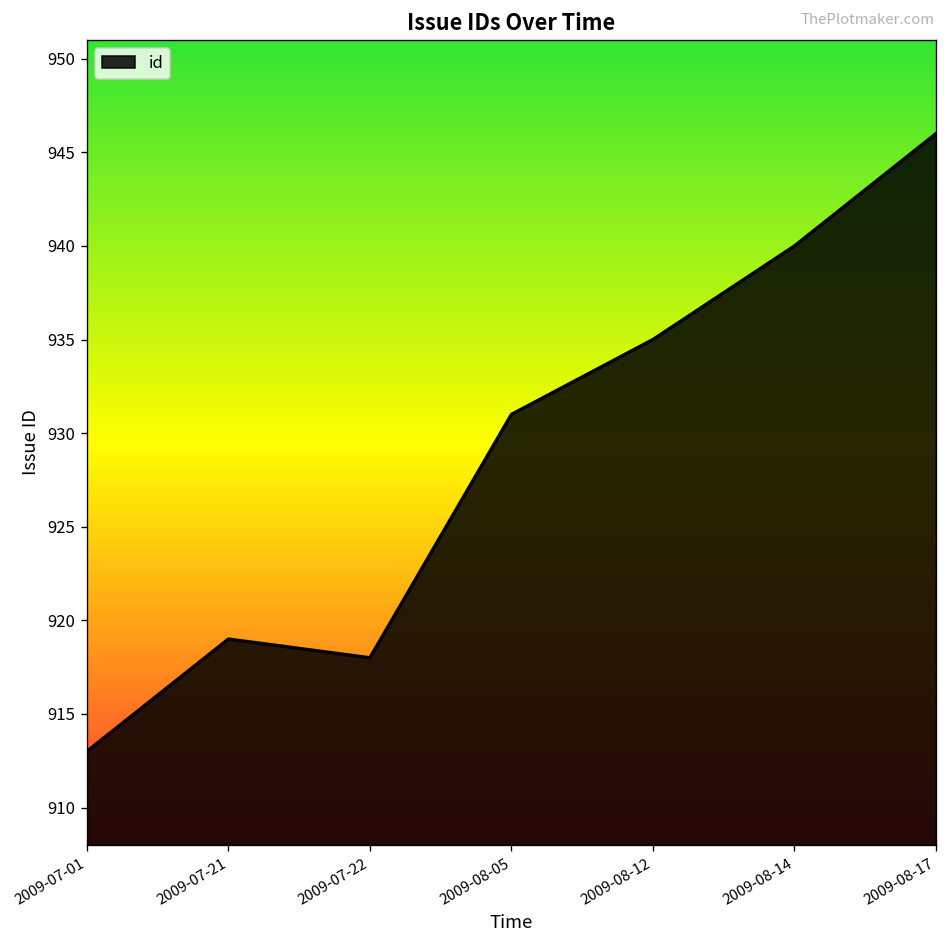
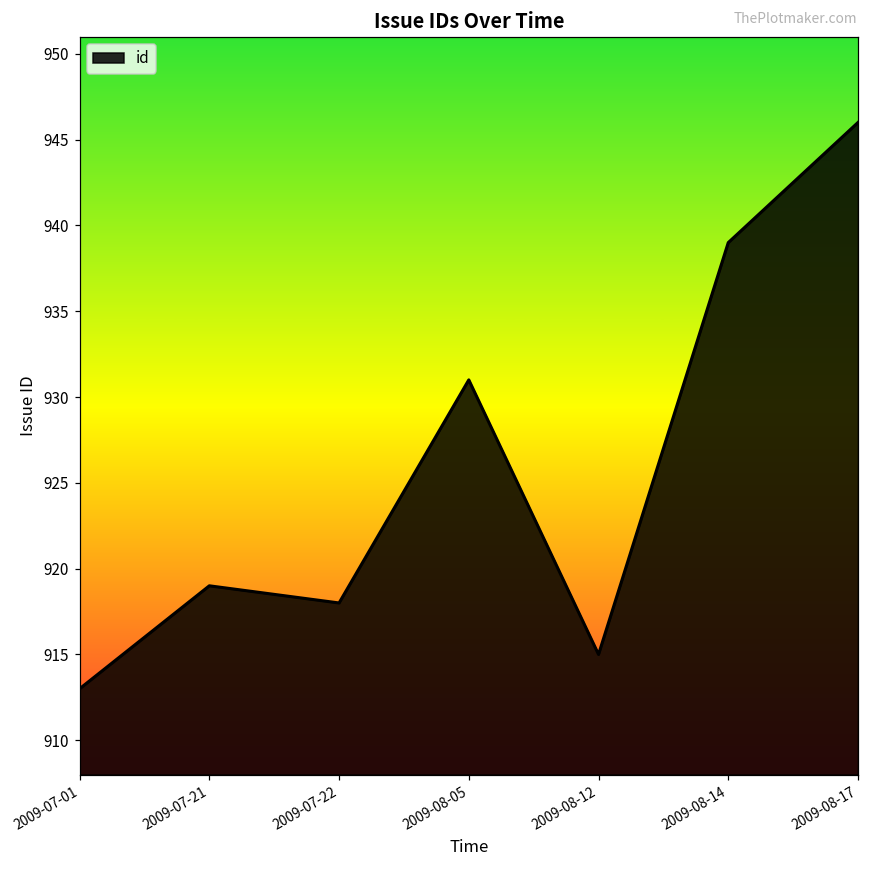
  {
    "2009-07-01": 913,
    "2009-07-21": 919,
    "2009-07-22": 918,
    "2009-08-05": 931,
-   "2009-08-12": 935,
-   "2009-08-14": 940,
+   "2009-08-12": 915,
+   "2009-08-14": 939,
    "2009-08-17": 946
  }
